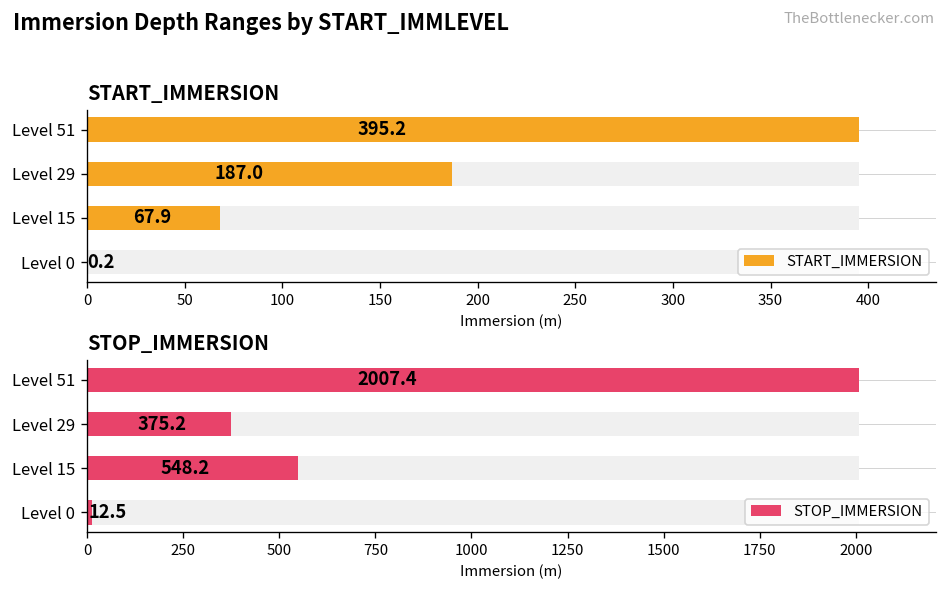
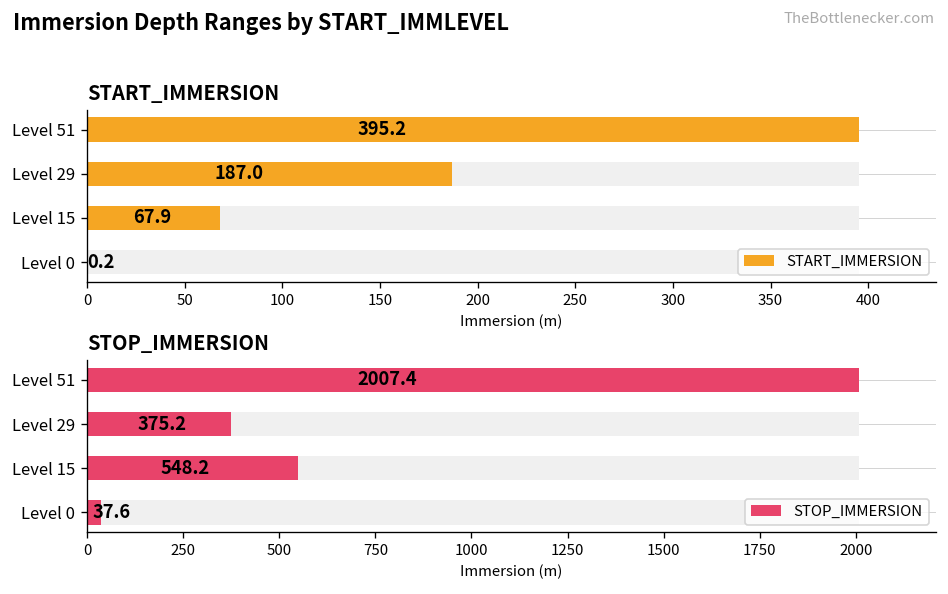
  {
    "START_IMMERSION": {
      "START_IMMERSION": {
        "Level 51": 395.2,
        "Level 0": 0.2
      }
    },
    "STOP_IMMERSION": {
      "STOP_IMMERSION": {
        "Level 51": 2007.4,
-       "Level 0": 12.5
+       "Level 0": 37.6
      }
    }
  }
